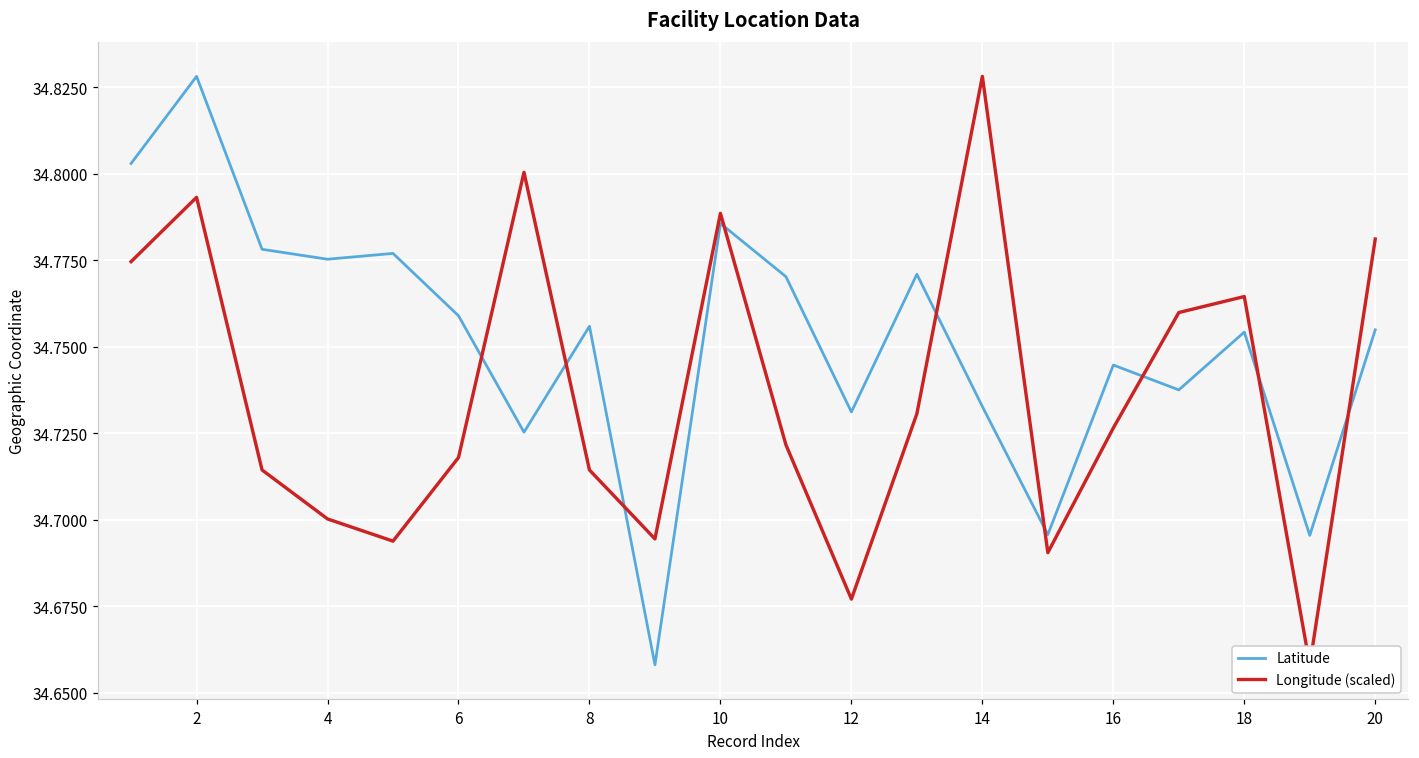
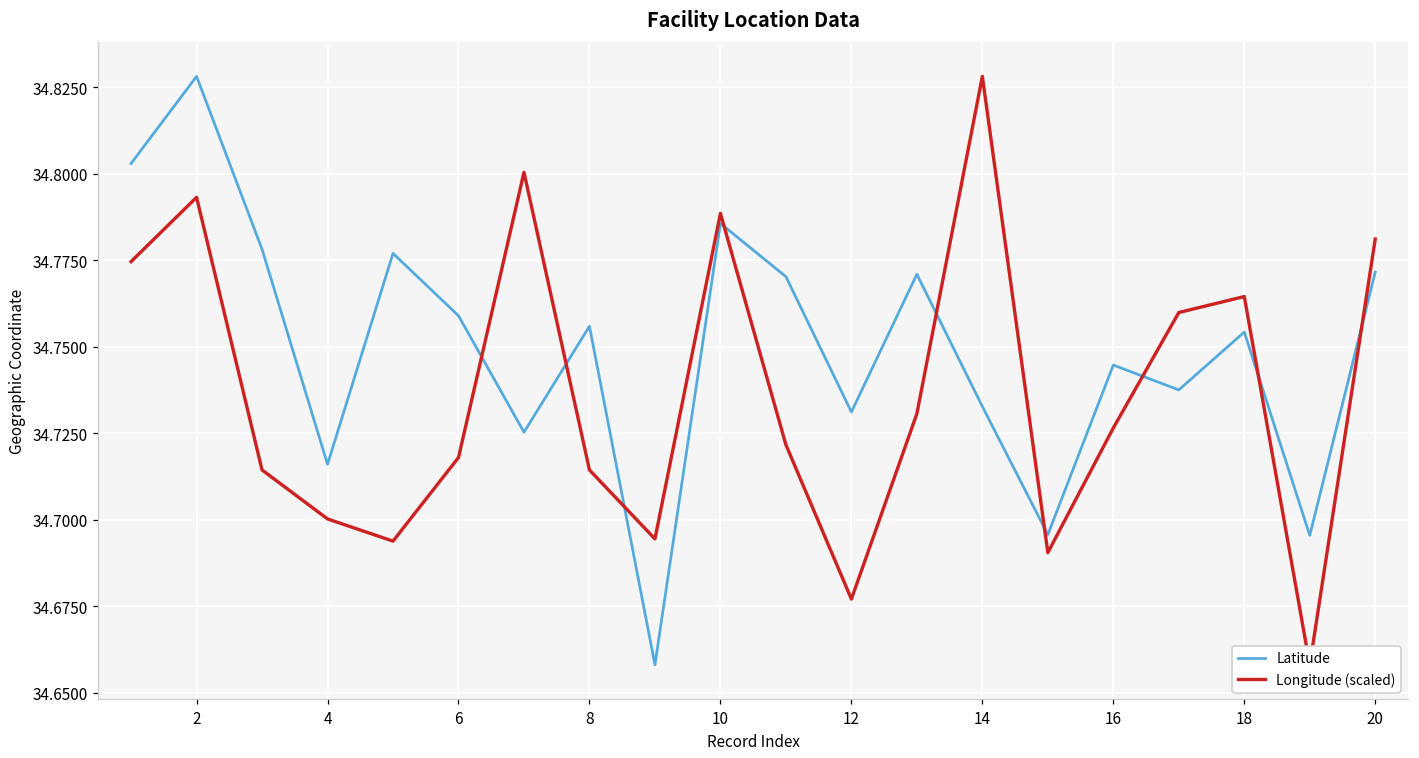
  {
    "Latitude": {
      "2": 34.828,
-     "4": 34.775,
+     "4": 34.716,
      "6": 34.759,
      "8": 34.756,
      "10": 34.786,
      "12": 34.731,
      "14": 34.733,
      "16": 34.745,
      "18": 34.754,
-     "20": 34.755
+     "20": 34.772
    },
    "Longitude (scaled)": {
      "2": 34.793,
      "4": 34.700,
      "6": 34.718,
      "8": 34.714,
      "10": 34.789,
      "12": 34.677,
      "14": 34.828,
      "16": 34.727,
      "18": 34.765,
      "20": 34.781
    }
  }
